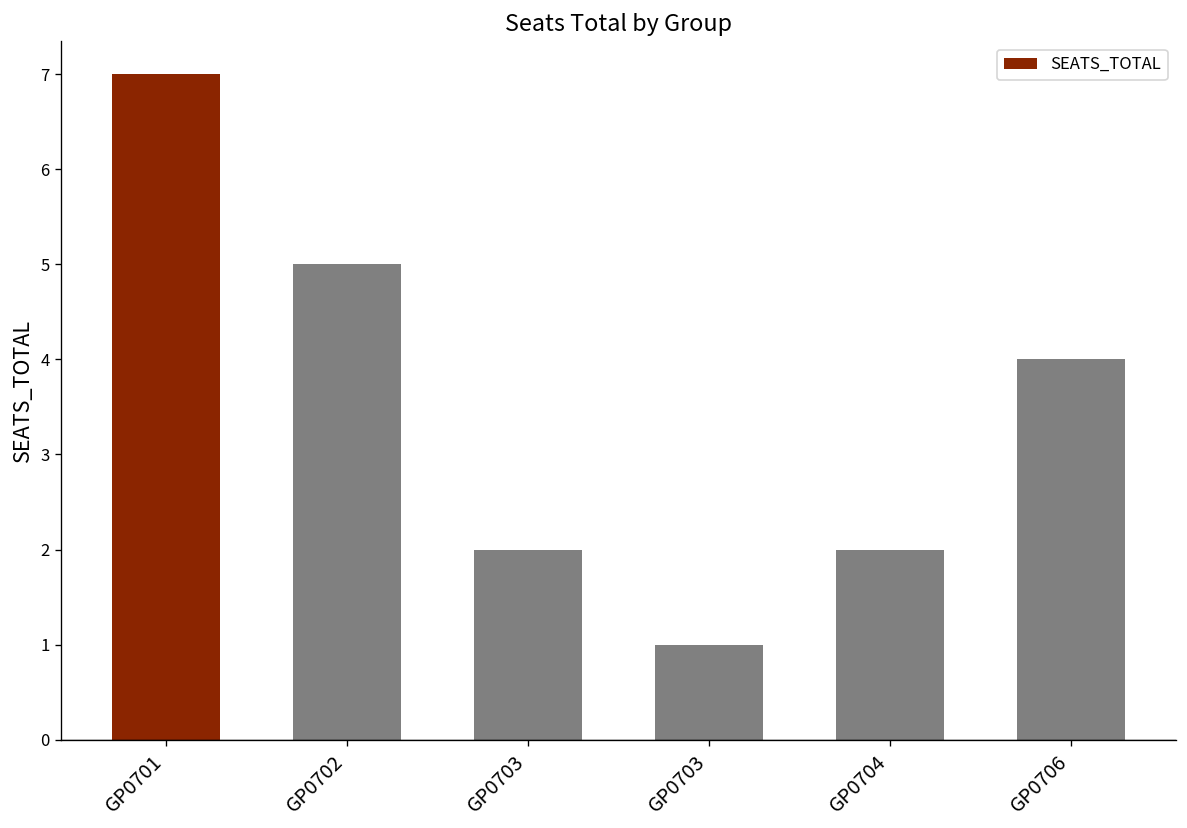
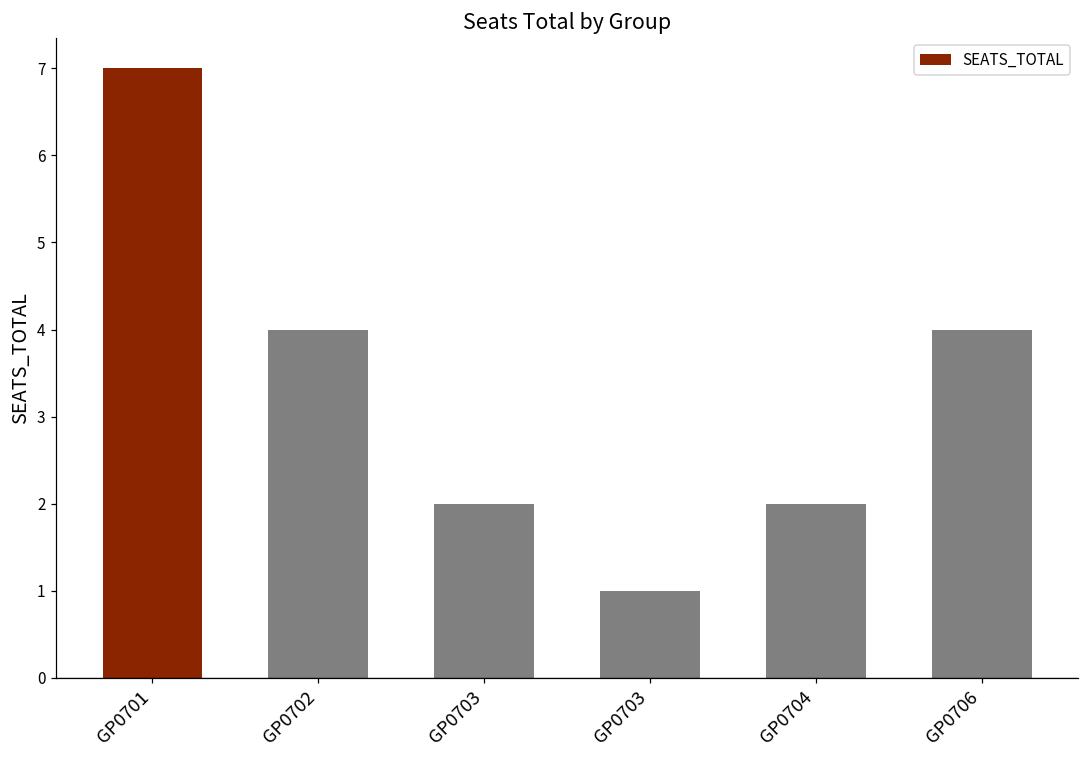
  {
    "GP0701": 7,
-   "GP0702": 5,
+   "GP0702": 4,
    "GP0704": 2,
    "GP0706": 4
  }
